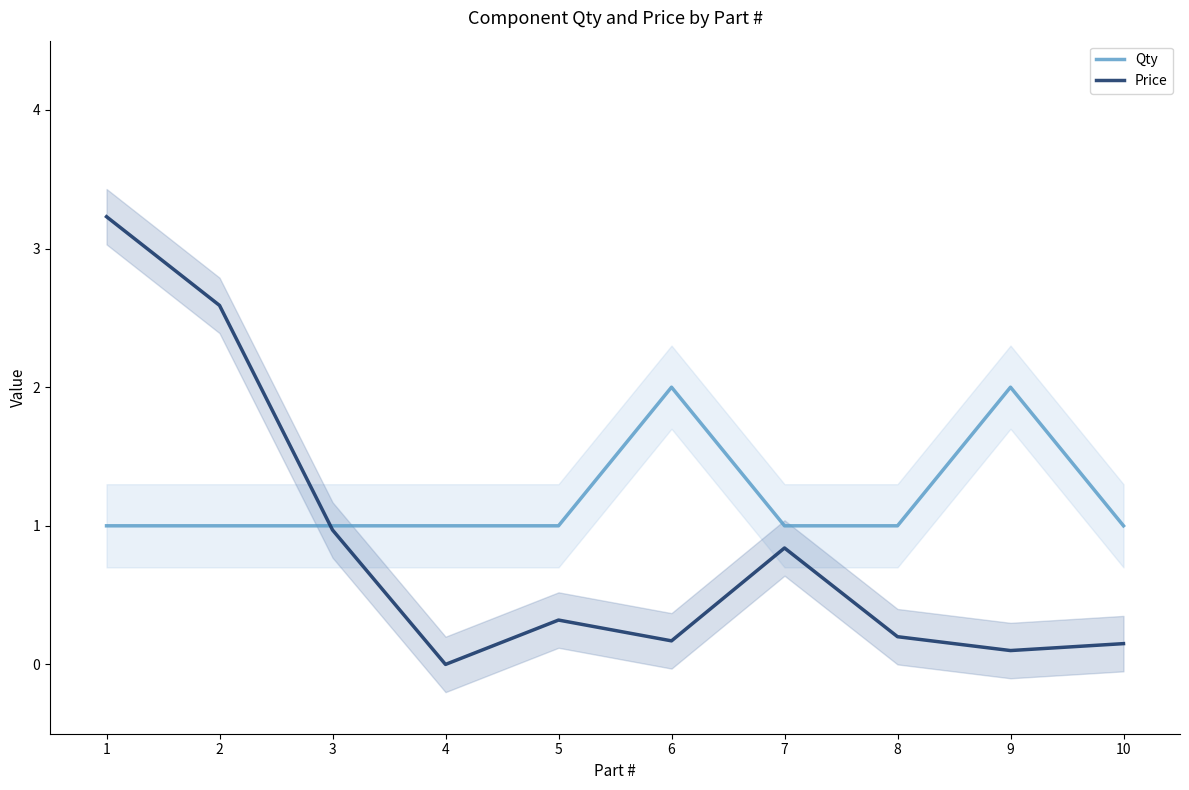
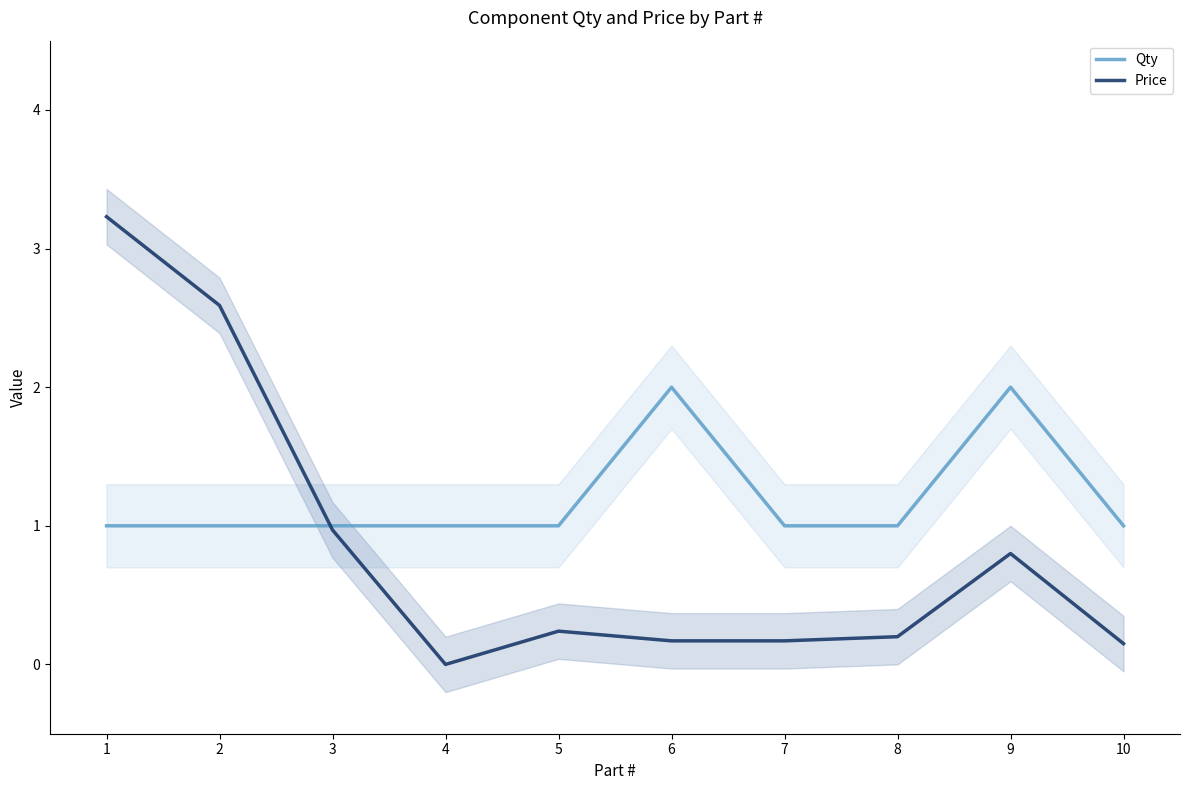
  {
    "Price": {
      "1": 3.23,
      "2": 2.59,
      "3": 0.97,
      "4": 0.00,
-     "5": 0.32,
+     "5": 0.24,
      "6": 0.17,
-     "7": 0.84,
+     "7": 0.17,
      "8": 0.20,
-     "9": 0.1,
+     "9": 0.8,
      "10": 0.15
    }
  }
